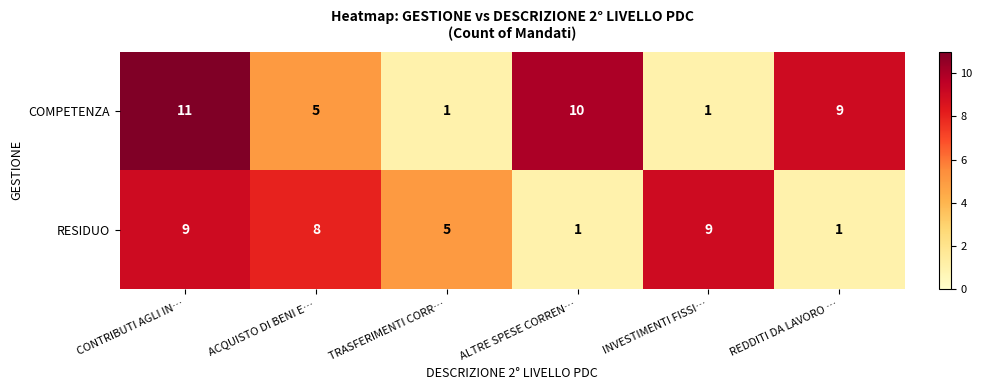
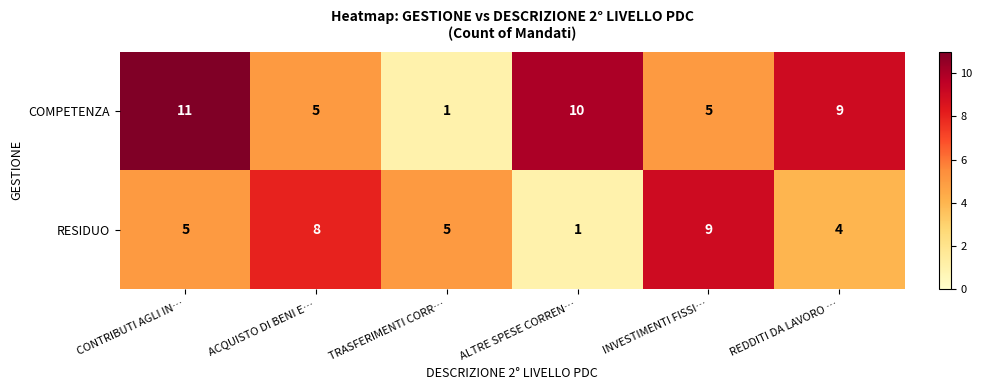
  {
    "COMPETENZA": {
      "CONTRIBUTI AGLI IN…": 11,
      "ACQUISTO DI BENI E…": 5,
      "TRASFERIMENTI CORR…": 1,
      "ALTRE SPESE CORREN…": 10,
-     "INVESTIMENTI FISSI…": 1,
+     "INVESTIMENTI FISSI…": 5,
      "REDDITI DA LAVORO …": 9
    },
    "RESIDUO": {
-     "CONTRIBUTI AGLI IN…": 9,
+     "CONTRIBUTI AGLI IN…": 5,
      "ACQUISTO DI BENI E…": 8,
      "TRASFERIMENTI CORR…": 5,
      "ALTRE SPESE CORREN…": 1,
      "INVESTIMENTI FISSI…": 9,
-     "REDDITI DA LAVORO …": 1
+     "REDDITI DA LAVORO …": 4
    }
  }
